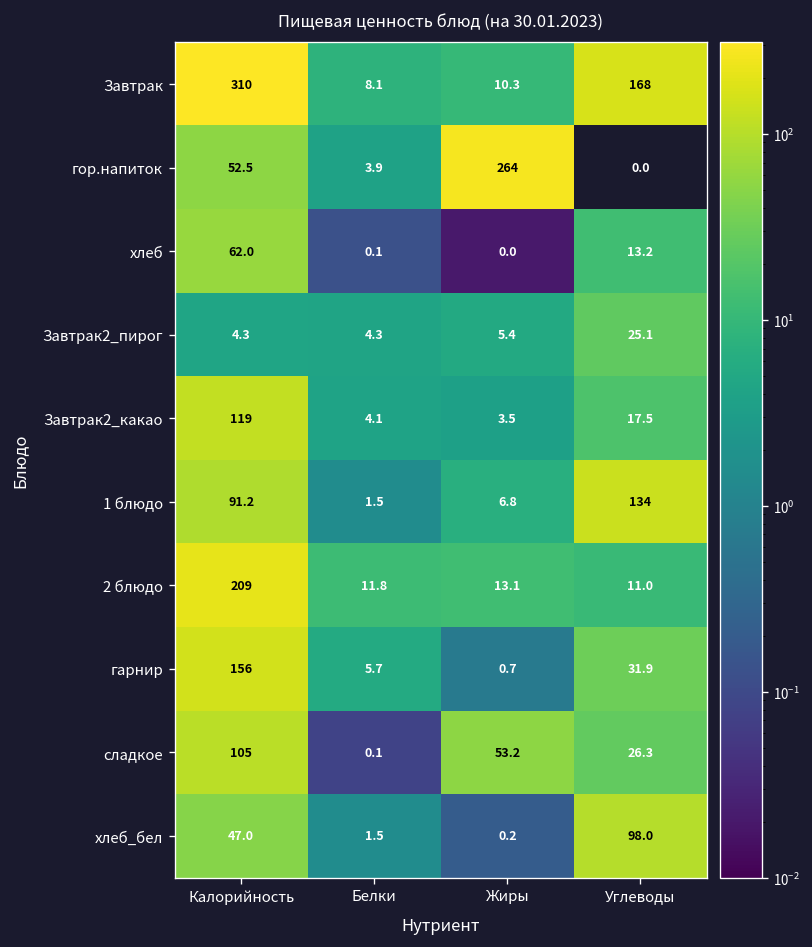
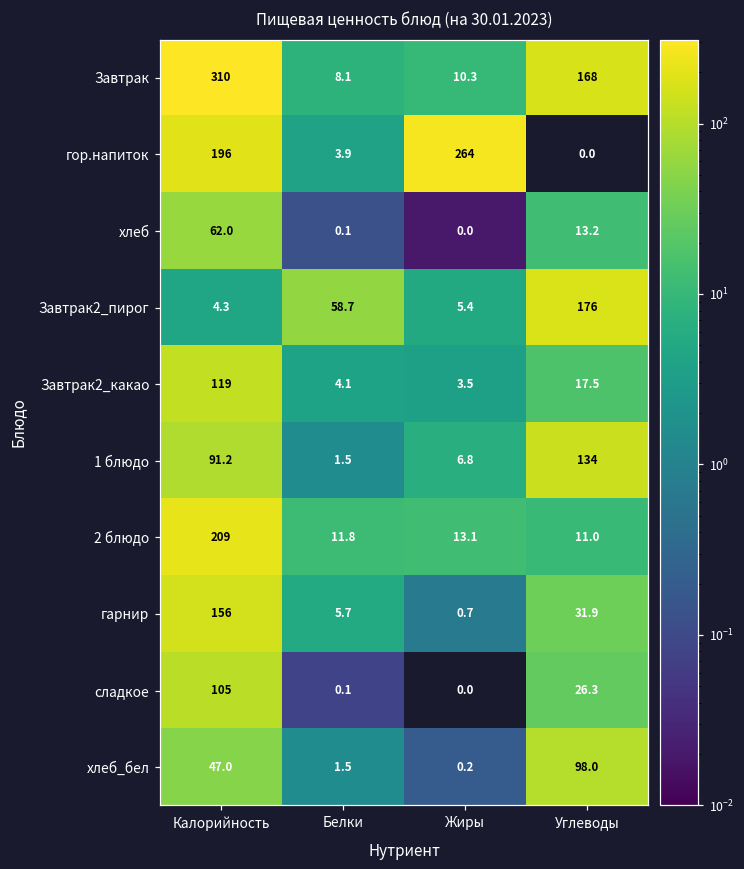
  {
    "Завтрак": {
      "Калорийность": 310,
      "Белки": 8.1,
      "Жиры": 10.3,
      "Углеводы": 168
    },
    "гор.напиток": {
-     "Калорийность": 52.5,
+     "Калорийность": 196,
      "Белки": 3.9,
      "Жиры": 264,
      "Углеводы": 0.0
    },
    "хлеб": {
      "Калорийность": 62.0,
      "Белки": 0.1,
      "Жиры": 0.0,
      "Углеводы": 13.2
    },
    "Завтрак2_пирог": {
      "Калорийность": 4.3,
-     "Белки": 4.3,
+     "Белки": 58.7,
      "Жиры": 5.4,
-     "Углеводы": 25.1
+     "Углеводы": 176
    },
    "Завтрак2_какао": {
      "Калорийность": 119,
      "Белки": 4.1,
      "Жиры": 3.5,
      "Углеводы": 17.5
    },
    "1 блюдо": {
      "Калорийность": 91.2,
      "Белки": 1.5,
      "Жиры": 6.8,
      "Углеводы": 134
    },
    "2 блюдо": {
      "Калорийность": 209,
      "Белки": 11.8,
      "Жиры": 13.1,
      "Углеводы": 11.0
    },
    "гарнир": {
      "Калорийность": 156,
      "Белки": 5.7,
      "Жиры": 0.7,
      "Углеводы": 31.9
    },
    "сладкое": {
      "Калорийность": 105,
      "Белки": 0.1,
-     "Жиры": 53.2,
+     "Жиры": 0.0,
      "Углеводы": 26.3
    },
    "хлеб_бел": {
      "Калорийность": 47.0,
      "Белки": 1.5,
      "Жиры": 0.2,
      "Углеводы": 98.0
    }
  }
